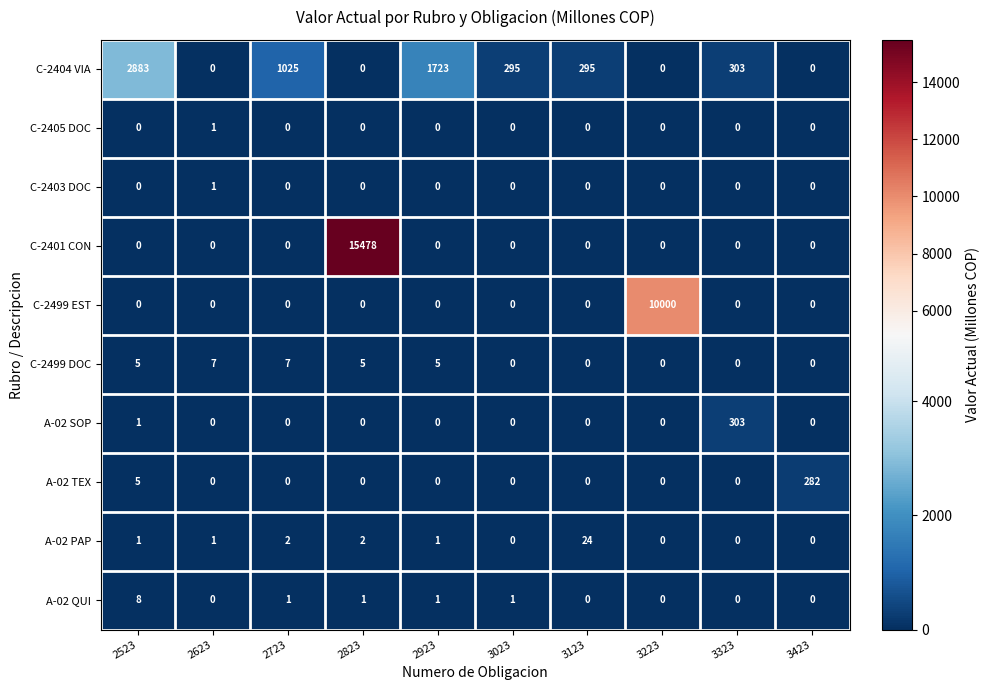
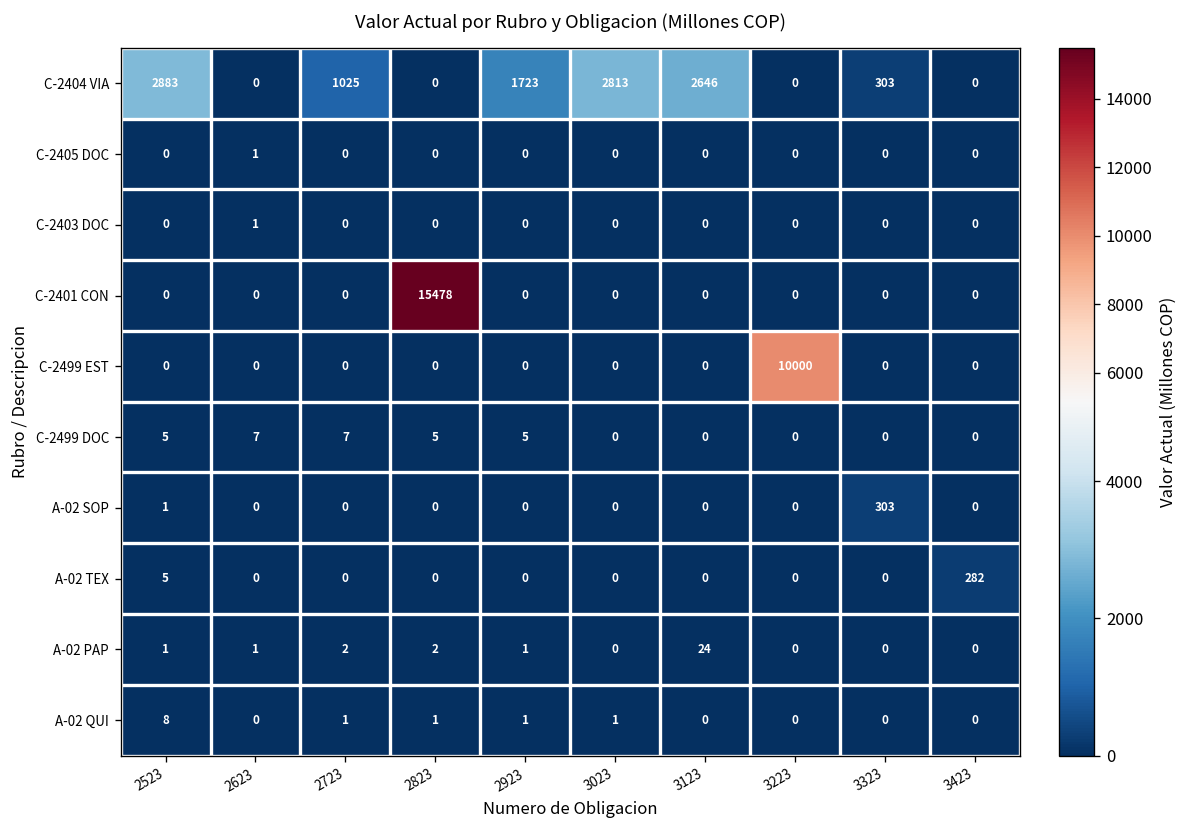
  {
    "C-2404 VIA": {
      "2523": 2883,
      "2623": 0,
      "2723": 1025,
      "2823": 0,
      "2923": 1723,
-     "3023": 295,
-     "3123": 295,
+     "3023": 2813,
+     "3123": 2646,
      "3223": 0,
      "3323": 303,
      "3423": 0
    },
    "C-2405 DOC": {
      "2523": 0,
      "2623": 1,
      "2723": 0,
      "2823": 0,
      "2923": 0,
      "3023": 0,
      "3123": 0,
      "3223": 0,
      "3323": 0,
      "3423": 0
    },
    "C-2403 DOC": {
      "2523": 0,
      "2623": 1,
      "2723": 0,
      "2823": 0,
      "2923": 0,
      "3023": 0,
      "3123": 0,
      "3223": 0,
      "3323": 0,
      "3423": 0
    },
    "C-2401 CON": {
      "2523": 0,
      "2623": 0,
      "2723": 0,
      "2823": 15478,
      "2923": 0,
      "3023": 0,
      "3123": 0,
      "3223": 0,
      "3323": 0,
      "3423": 0
    },
    "C-2499 EST": {
      "2523": 0,
      "2623": 0,
      "2723": 0,
      "2823": 0,
      "2923": 0,
      "3023": 0,
      "3123": 0,
      "3223": 10000,
      "3323": 0,
      "3423": 0
    },
    "C-2499 DOC": {
      "2523": 5,
      "2623": 7,
      "2723": 7,
      "2823": 5,
      "2923": 5,
      "3023": 0,
      "3123": 0,
      "3223": 0,
      "3323": 0,
      "3423": 0
    },
    "A-02 SOP": {
      "2523": 1,
      "2623": 0,
      "2723": 0,
      "2823": 0,
      "2923": 0,
      "3023": 0,
      "3123": 0,
      "3223": 0,
      "3323": 303,
      "3423": 0
    },
    "A-02 TEX": {
      "2523": 5,
      "2623": 0,
      "2723": 0,
      "2823": 0,
      "2923": 0,
      "3023": 0,
      "3123": 0,
      "3223": 0,
      "3323": 0,
      "3423": 282
    },
    "A-02 PAP": {
      "2523": 1,
      "2623": 1,
      "2723": 2,
      "2823": 2,
      "2923": 1,
      "3023": 0,
      "3123": 24,
      "3223": 0,
      "3323": 0,
      "3423": 0
    },
    "A-02 QUI": {
      "2523": 8,
      "2623": 0,
      "2723": 1,
      "2823": 1,
      "2923": 1,
      "3023": 1,
      "3123": 0,
      "3223": 0,
      "3323": 0,
      "3423": 0
    }
  }
